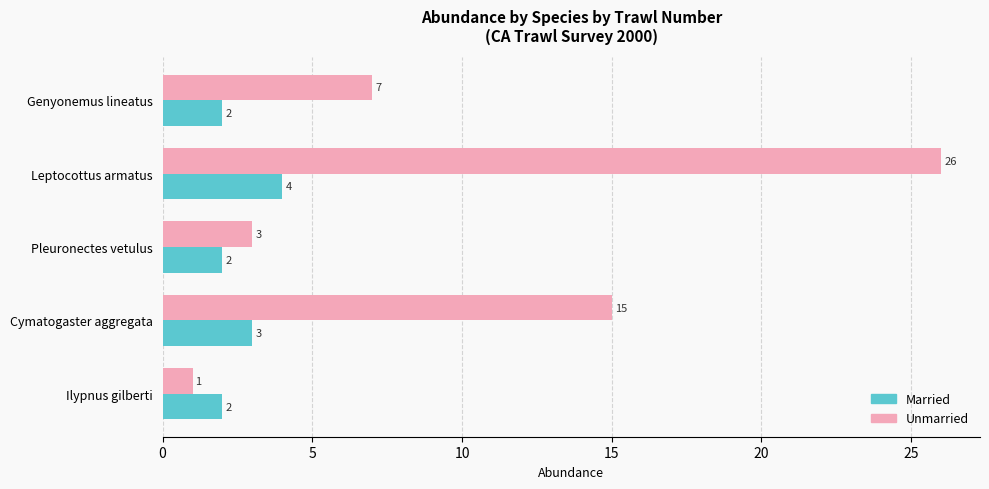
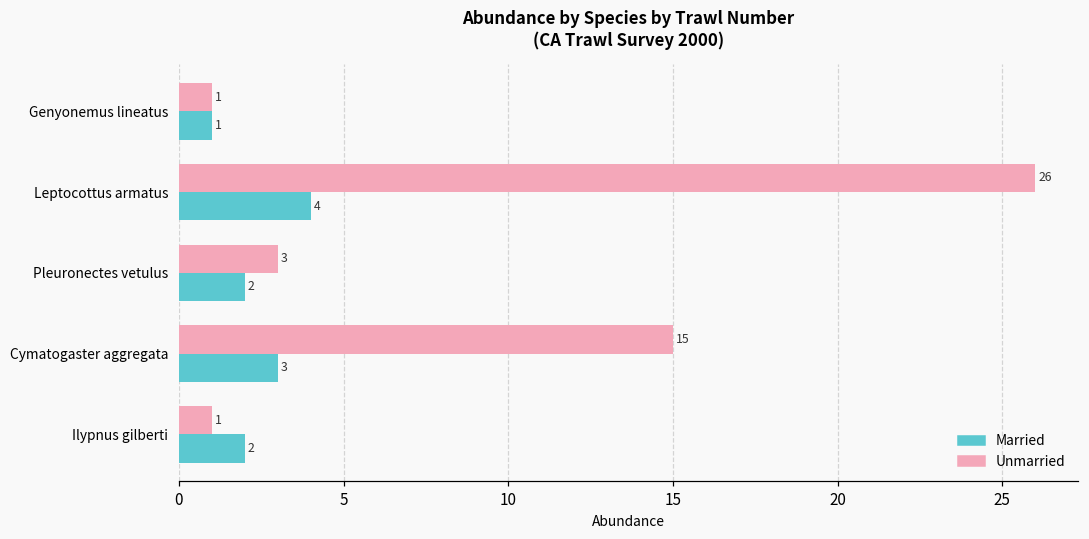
  {
    "Married": {
-     "Genyonemus lineatus": 2,
+     "Genyonemus lineatus": 1,
      "Leptocottus armatus": 4,
      "Pleuronectes vetulus": 2,
      "Cymatogaster aggregata": 3,
      "Ilypnus gilberti": 2
    },
    "Unmarried": {
-     "Genyonemus lineatus": 7,
+     "Genyonemus lineatus": 1,
      "Leptocottus armatus": 26,
      "Pleuronectes vetulus": 3,
      "Cymatogaster aggregata": 15,
      "Ilypnus gilberti": 1
    }
  }
